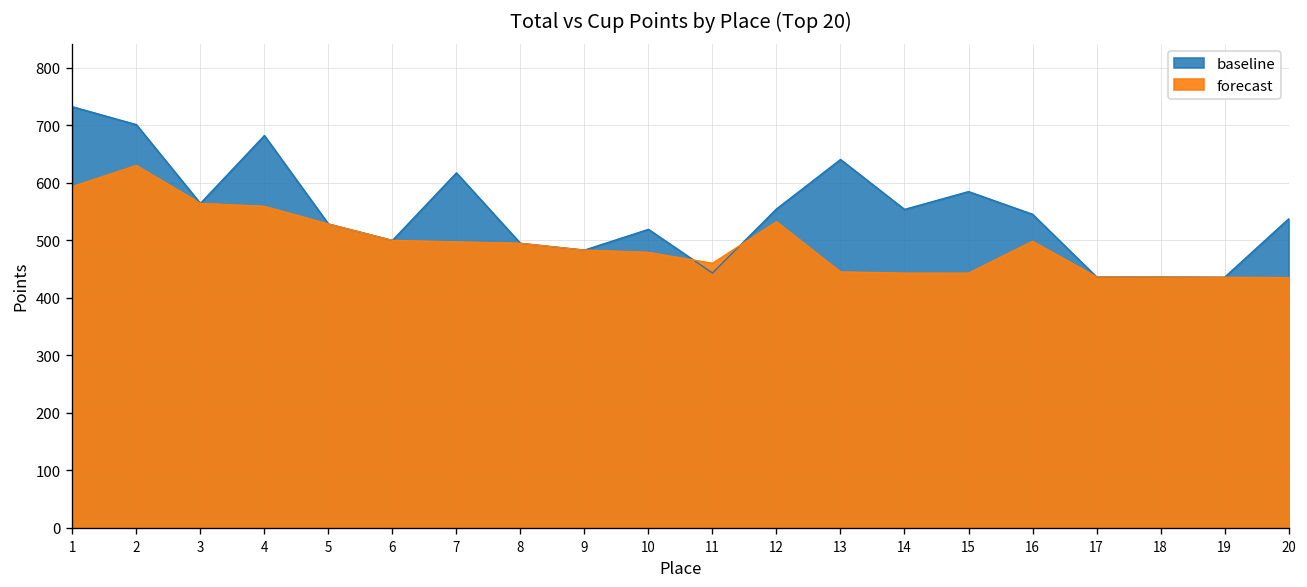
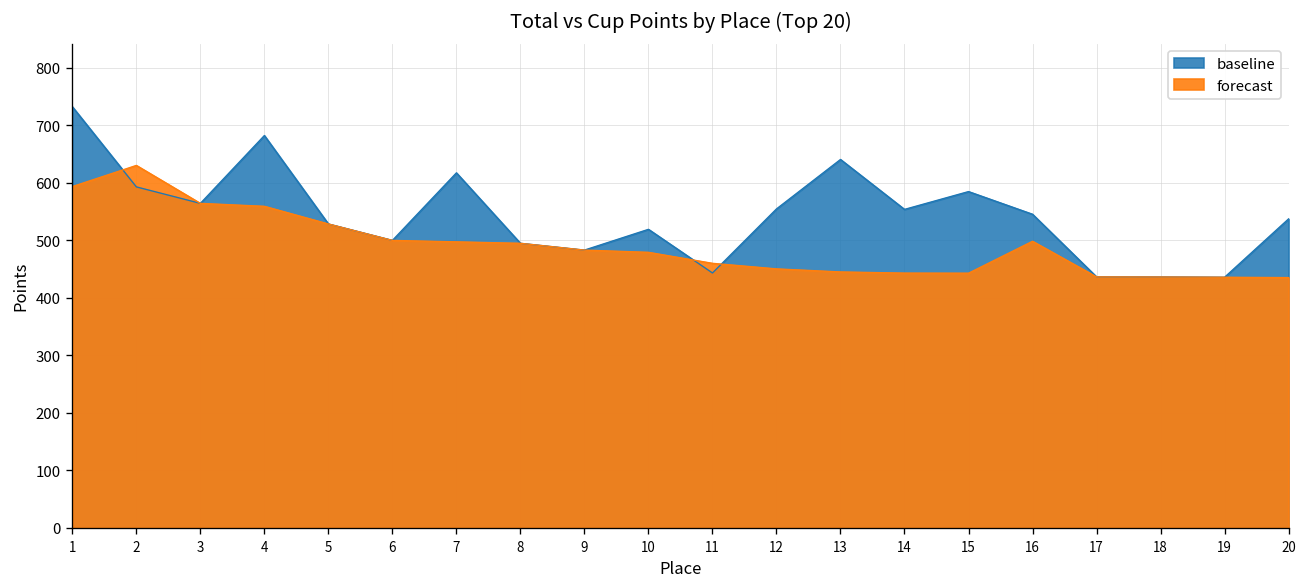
  {
    "baseline": {
      "1": 730,
-     "2": 700,
+     "2": 590,
      "4": 680,
      "7": 620,
      "10": 520,
      "11": 440,
      "12": 550,
      "13": 640,
      "14": 550,
      "15": 580,
      "16": 550,
      "20": 540
    },
    "forecast": {
      "1": 590,
      "2": 630,
      "4": 560,
      "7": 500,
      "10": 480,
      "11": 460,
-     "12": 530,
+     "12": 450,
      "13": 440,
      "14": 440,
      "15": 440,
      "16": 500,
      "20": 430
    }
  }
